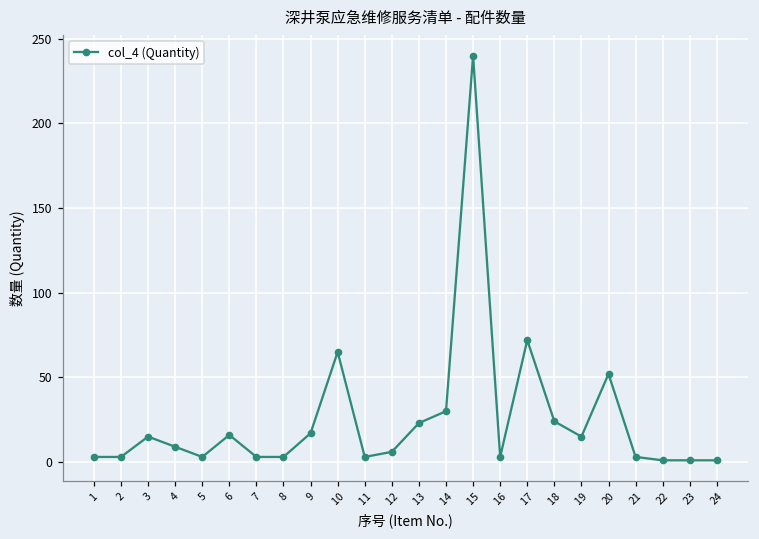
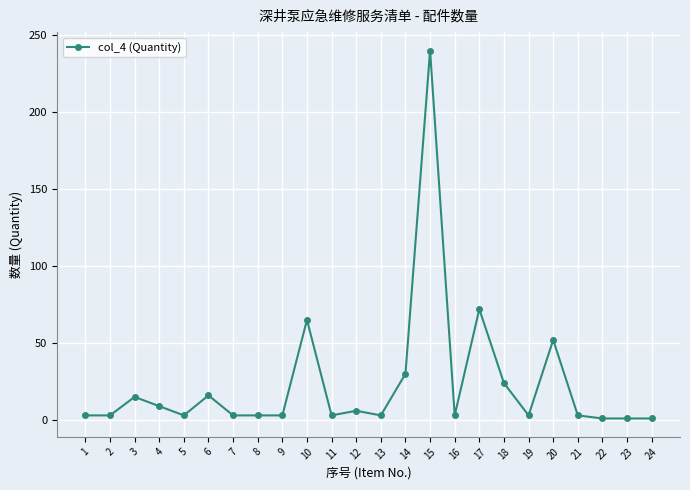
  {
    "1": 3,
    "2": 3,
    "3": 15,
    "4": 9,
    "5": 3,
    "6": 16,
    "7": 3,
    "8": 3,
-   "9": 17,
+   "9": 3,
    "10": 65,
    "11": 3,
    "12": 6,
-   "13": 23,
+   "13": 3,
    "14": 30,
    "15": 240,
    "16": 3,
    "17": 72,
    "18": 24,
-   "19": 15,
+   "19": 3,
    "20": 52,
    "21": 3,
    "22": 1,
    "23": 1,
    "24": 1
  }
